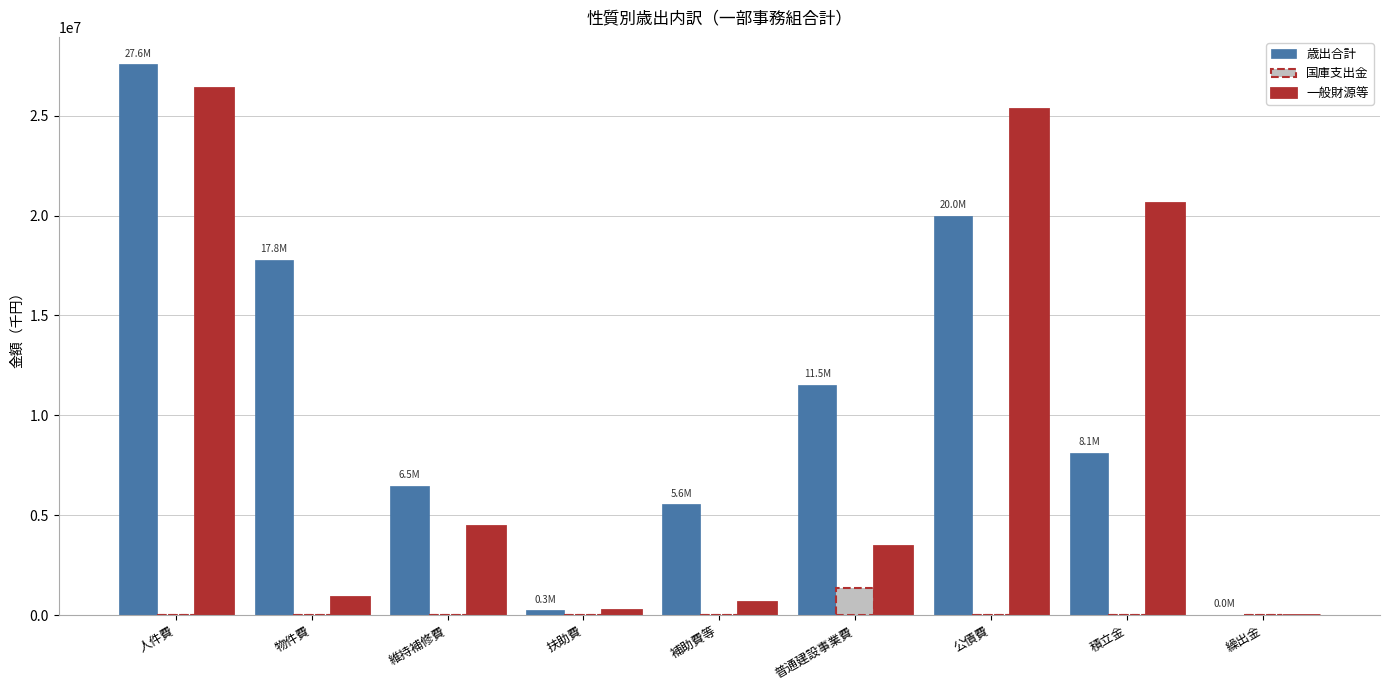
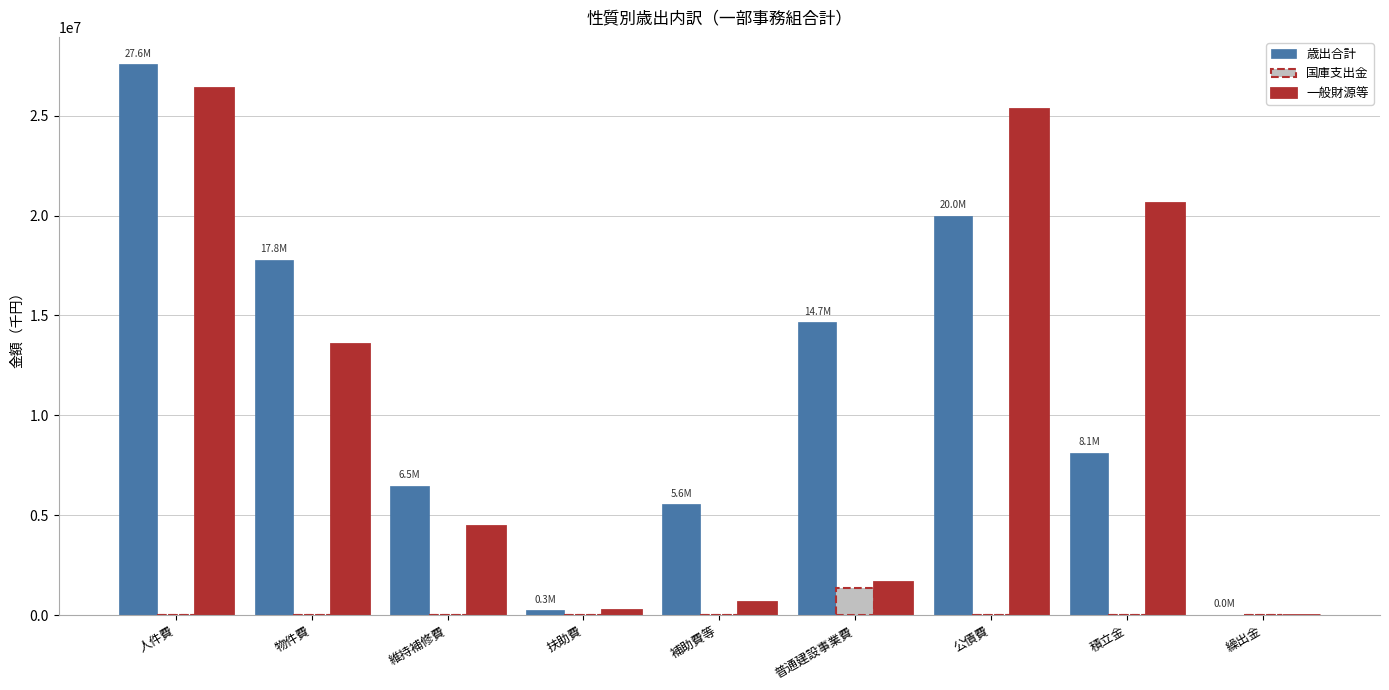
  {
    "歳出合計": {
      "人件費": "27.6M",
      "物件費": "17.8M",
      "維持補修費": "6.5M",
      "扶助費": "0.3M",
      "補助費等": "5.6M",
-     "普通建設事業費": "11.5M",
+     "普通建設事業費": "14.7M",
      "公債費": "20.0M",
      "積立金": "8.1M"
    },
    "国庫支出金": {
      "人件費": "0",
      "維持補修費": "0",
      "扶助費": "0",
      "補助費等": "0",
      "普通建設事業費": "1400000",
      "公債費": "0",
      "積立金": "0"
    },
    "一般財源等": {
      "人件費": "26400000",
-     "物件費": "900000",
+     "物件費": "13600000",
      "維持補修費": "4500000",
      "扶助費": "200000",
      "補助費等": "600000",
-     "普通建設事業費": "3400000",
+     "普通建設事業費": "1600000",
      "公債費": "25300000",
      "積立金": "20600000"
    }
  }
